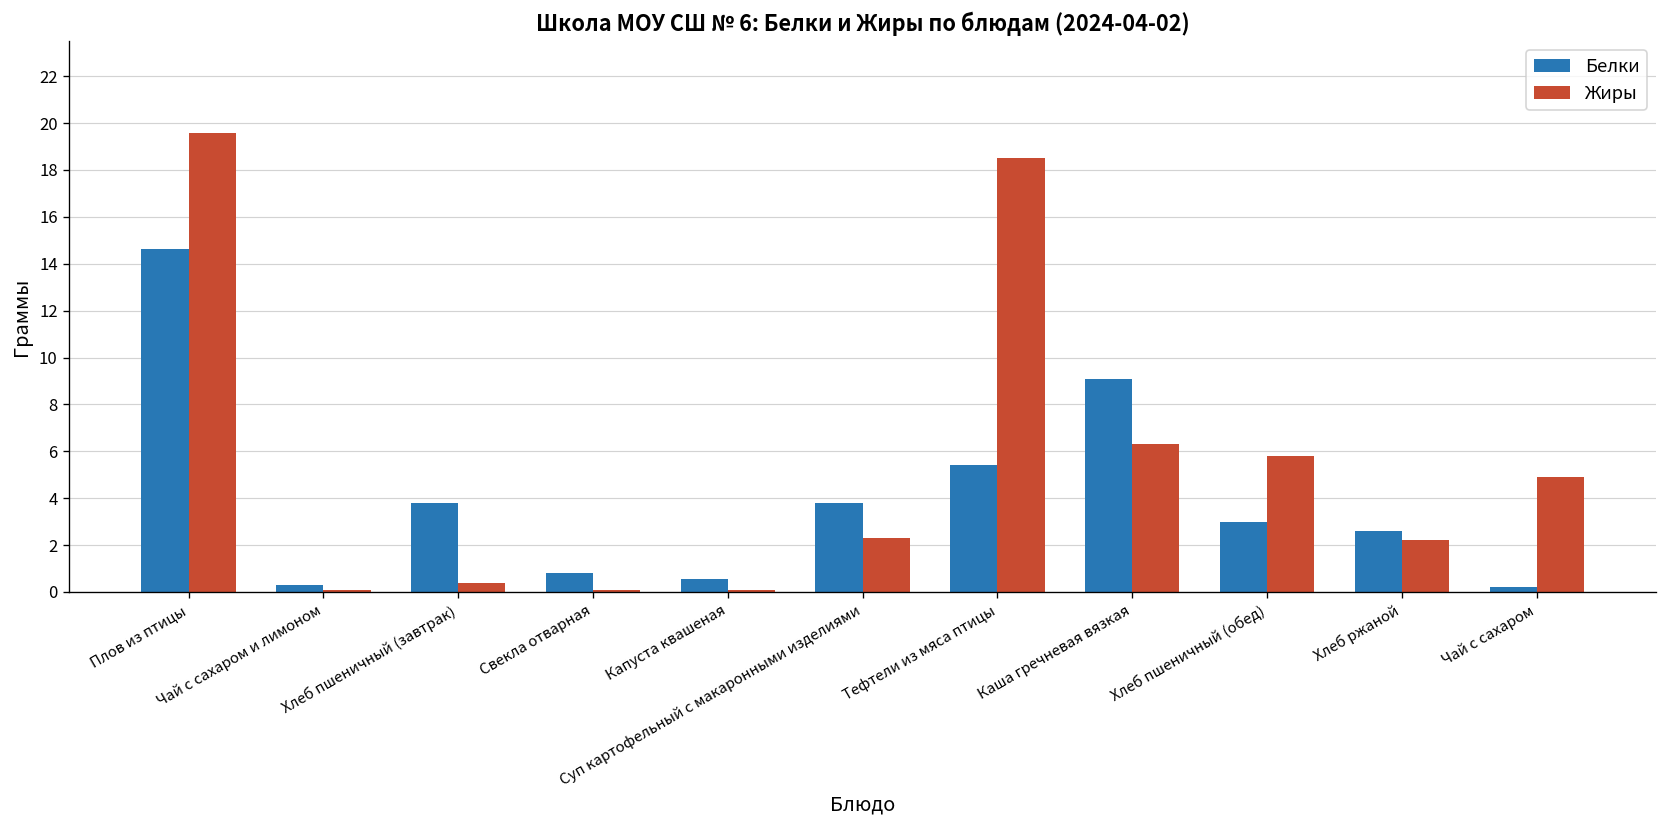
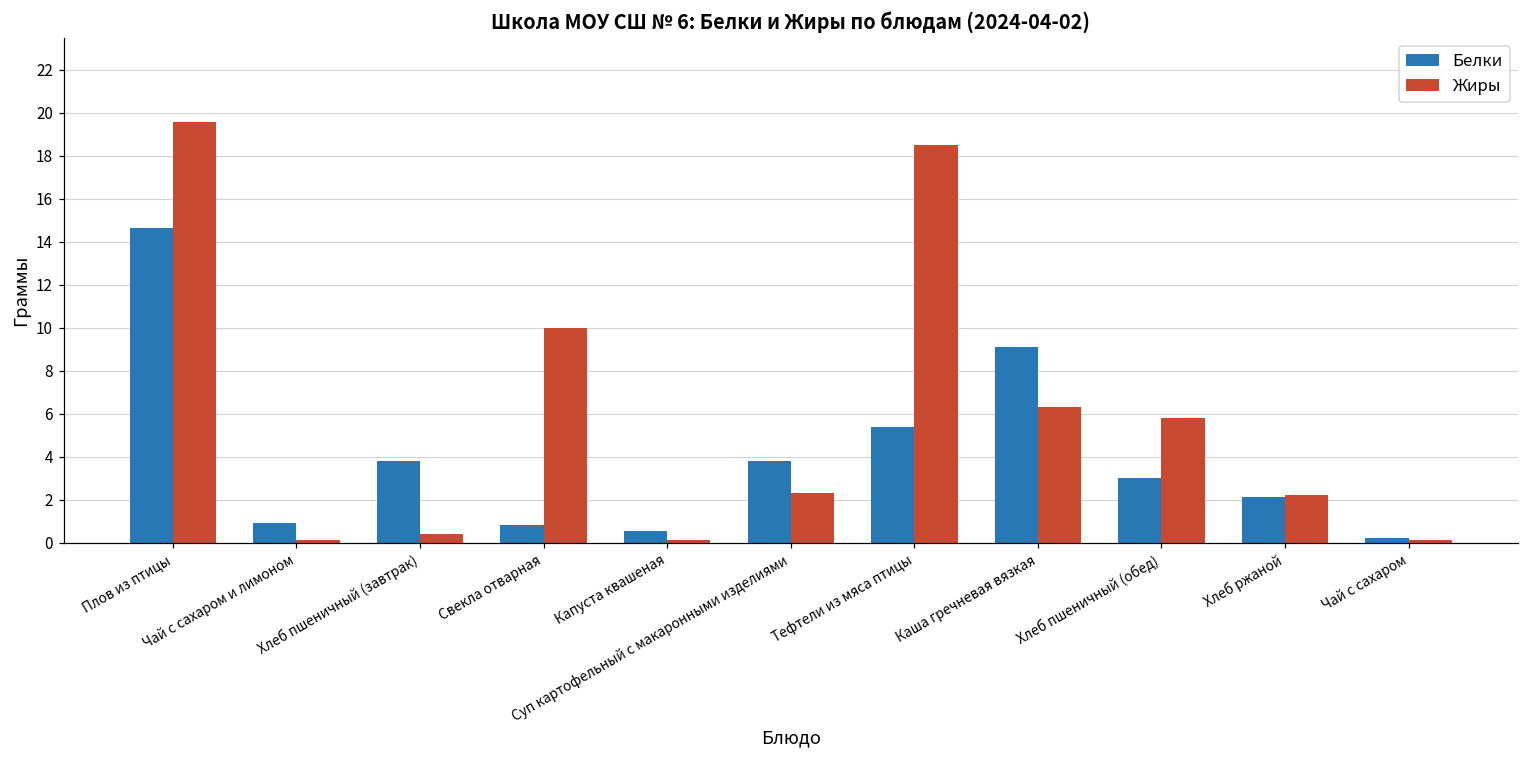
  {
    "Белки": {
      "Плов из птицы": 14.7,
-     "Чай с сахаром и лимоном": 0.3,
+     "Чай с сахаром и лимоном": 0.9,
      "Хлеб пшеничный (завтрак)": 3.8,
      "Свекла отварная": 0.8,
      "Капуста квашеная": 0.5,
      "Суп картофельный с макаронными изделиями": 3.8,
      "Тефтели из мяса птицы": 5.4,
      "Каша гречневая вязкая": 9.1,
      "Хлеб пшеничный (обед)": 3.0,
-     "Хлеб ржаной": 2.6,
+     "Хлеб ржаной": 2.1,
      "Чай с сахаром": 0.2
    },
    "Жиры": {
      "Плов из птицы": 19.6,
      "Хлеб пшеничный (завтрак)": 0.4,
-     "Свекла отварная": 0.1,
+     "Свекла отварная": 10.0,
      "Суп картофельный с макаронными изделиями": 2.3,
      "Тефтели из мяса птицы": 18.5,
      "Каша гречневая вязкая": 6.3,
      "Хлеб пшеничный (обед)": 5.8,
      "Хлеб ржаной": 2.2,
-     "Чай с сахаром": 4.9
+     "Чай с сахаром": 0.1
    }
  }
